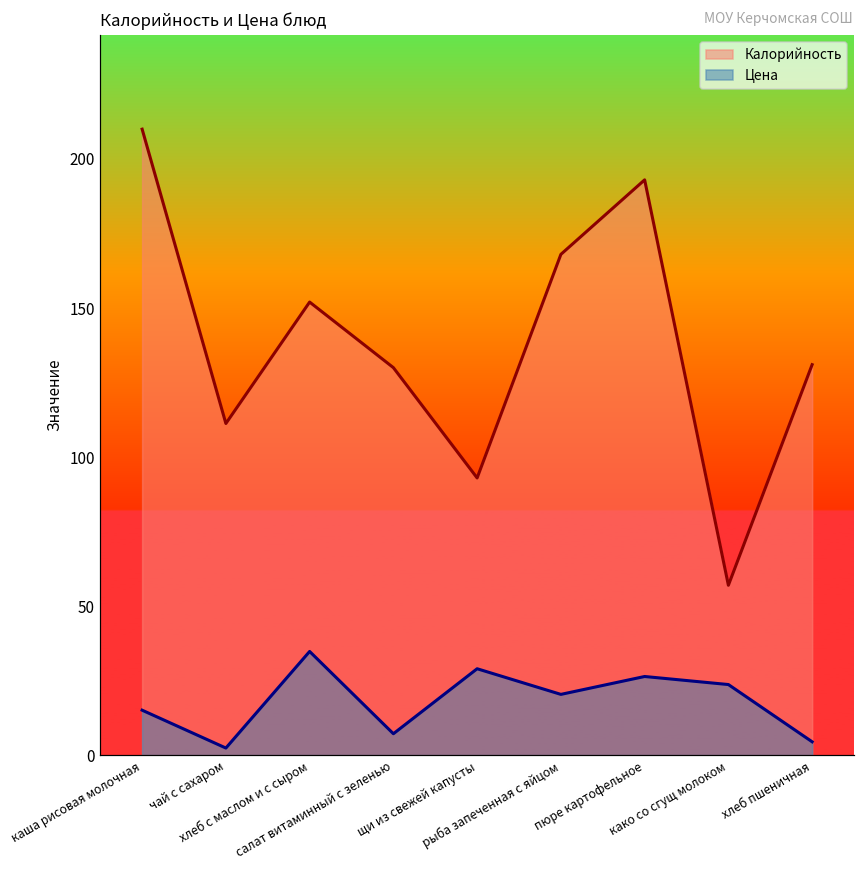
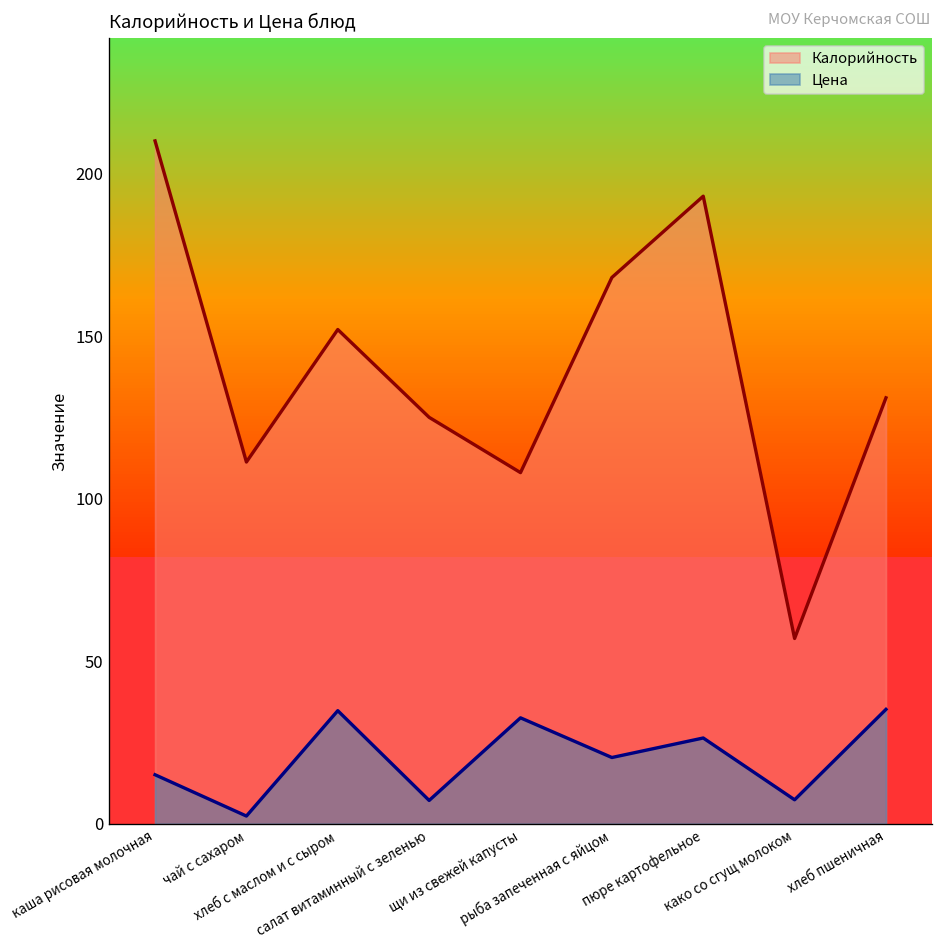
  {
    "Калорийность": {
      "каша рисовая молочная": 210,
      "чай с сахаром": 111,
      "хлеб с маслом и с сыром": 152,
-     "салат витаминный с зеленью": 130,
-     "щи из свежей капусты": 93,
+     "салат витаминный с зеленью": 125,
+     "щи из свежей капусты": 108,
      "рыба запеченная с яйцом": 168,
      "пюре картофельное": 193,
      "како со сгущ молоком": 57,
      "хлеб пшеничная": 131
    },
    "Цена": {
      "каша рисовая молочная": 15,
      "чай с сахаром": 2,
      "хлеб с маслом и с сыром": 35,
      "салат витаминный с зеленью": 7,
-     "щи из свежей капусты": 29,
+     "щи из свежей капусты": 33,
      "рыба запеченная с яйцом": 20,
      "пюре картофельное": 26,
-     "како со сгущ молоком": 24,
-     "хлеб пшеничная": 5
+     "како со сгущ молоком": 7,
+     "хлеб пшеничная": 35
    }
  }
